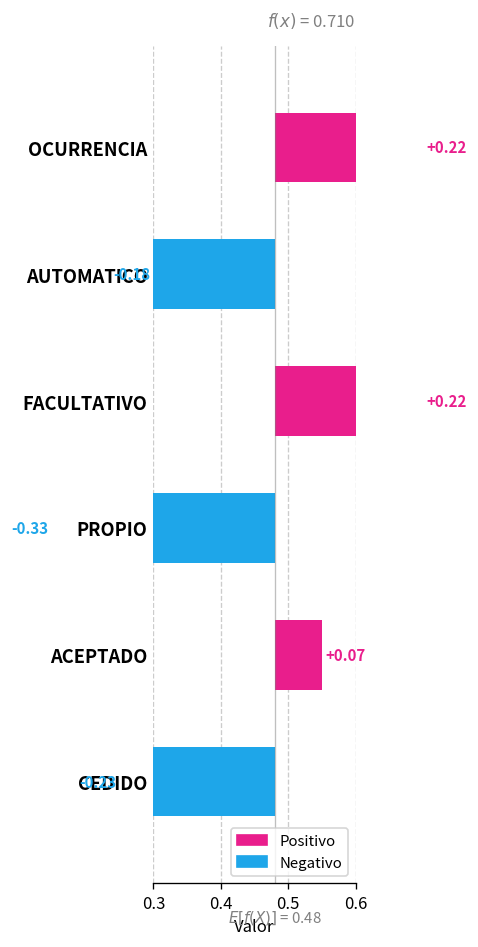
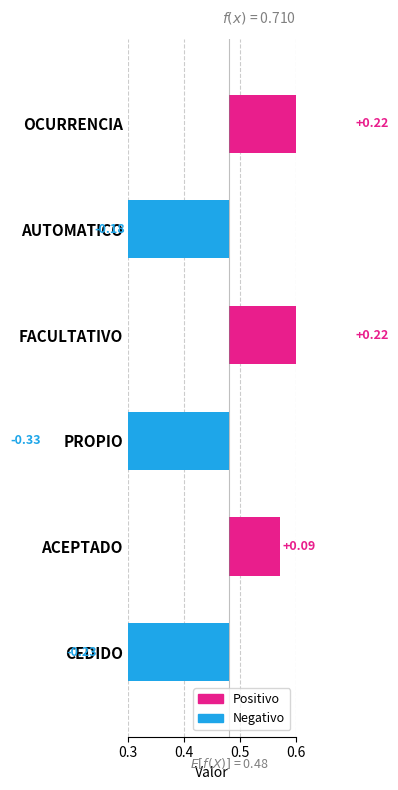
  {
    "AUTOMATICO": "-0.18",
-   "ACEPTADO": "+0.07"
+   "ACEPTADO": "+0.09"
  }
